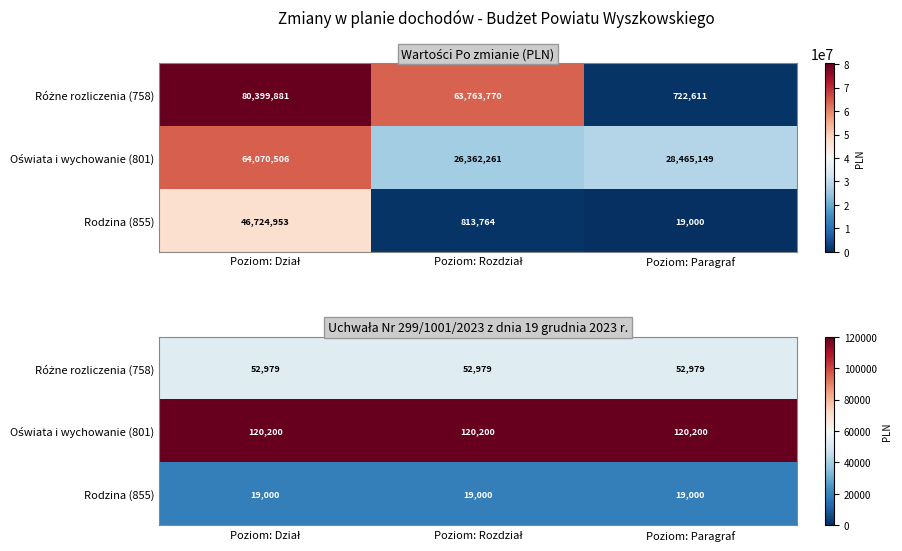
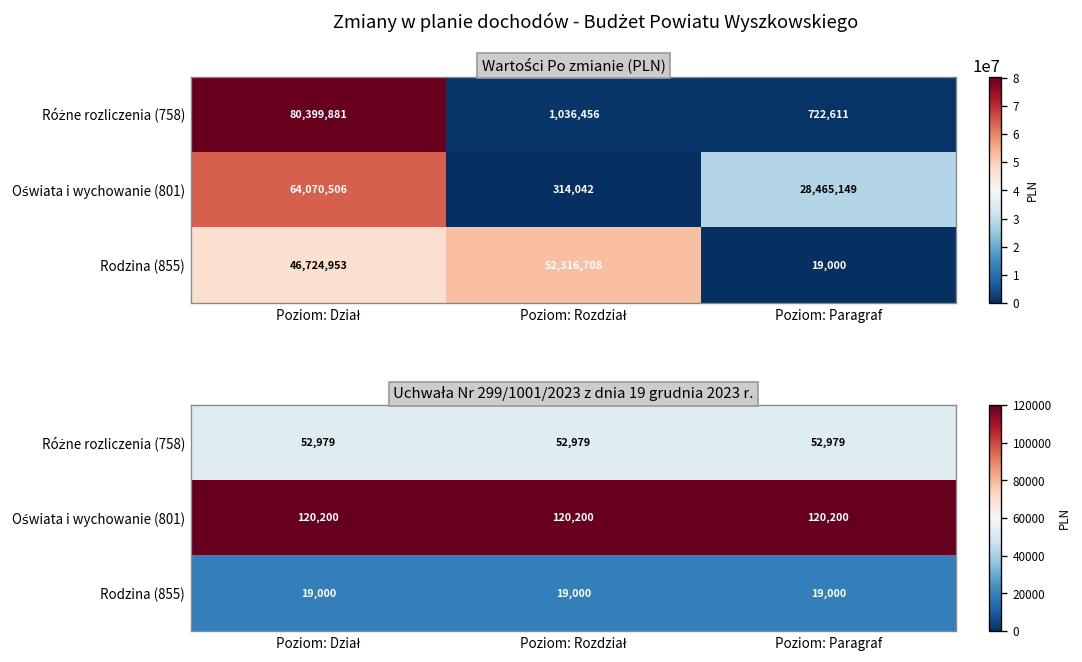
  {
    "Wartości Po zmianie (PLN)": {
      "Różne rozliczenia (758)": {
        "Poziom: Dział": "80,399,881",
-       "Poziom: Rozdział": "63,763,770",
+       "Poziom: Rozdział": "1,036,456",
        "Poziom: Paragraf": "722,611"
      },
      "Oświata i wychowanie (801)": {
        "Poziom: Dział": "64,070,506",
-       "Poziom: Rozdział": "26,362,261",
+       "Poziom: Rozdział": "314,042",
        "Poziom: Paragraf": "28,465,149"
      },
      "Rodzina (855)": {
        "Poziom: Dział": "46,724,953",
-       "Poziom: Rozdział": "813,764",
+       "Poziom: Rozdział": "52,316,708",
        "Poziom: Paragraf": "19,000"
      }
    },
    "Uchwała Nr 299/1001/2023 z dnia 19 grudnia 2023 r.": {
      "Różne rozliczenia (758)": {
        "Poziom: Dział": "52,979",
        "Poziom: Rozdział": "52,979",
        "Poziom: Paragraf": "52,979"
      },
      "Oświata i wychowanie (801)": {
        "Poziom: Dział": "120,200",
        "Poziom: Rozdział": "120,200",
        "Poziom: Paragraf": "120,200"
      },
      "Rodzina (855)": {
        "Poziom: Dział": "19,000",
        "Poziom: Rozdział": "19,000",
        "Poziom: Paragraf": "19,000"
      }
    }
  }
